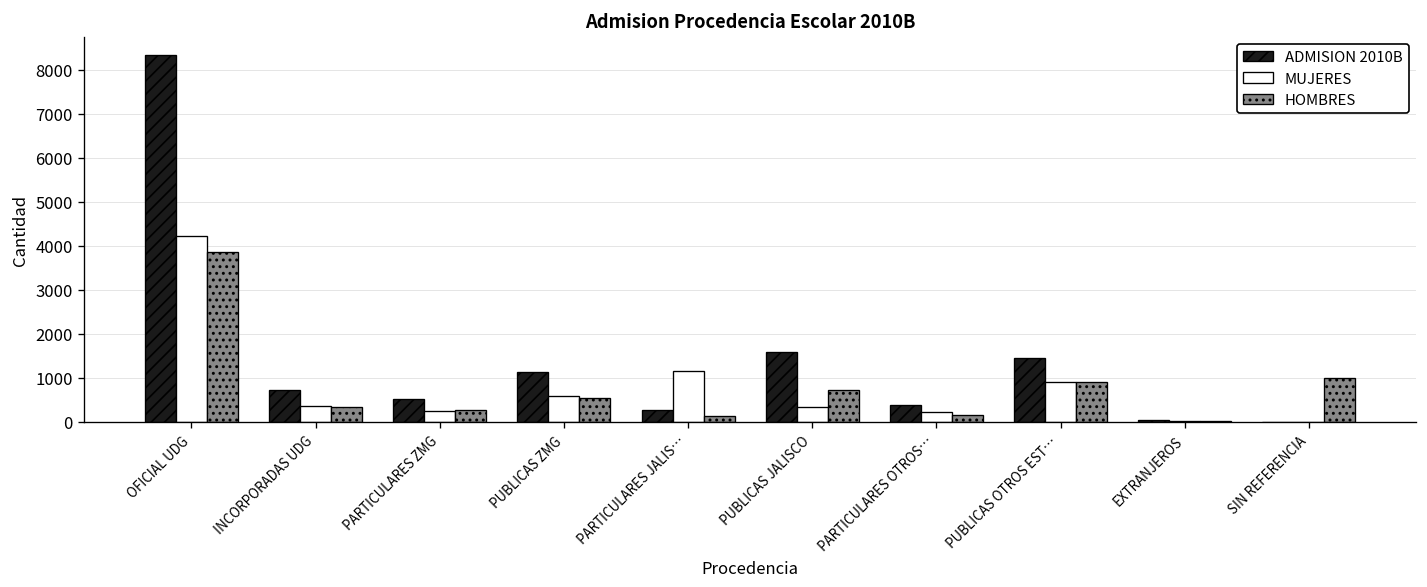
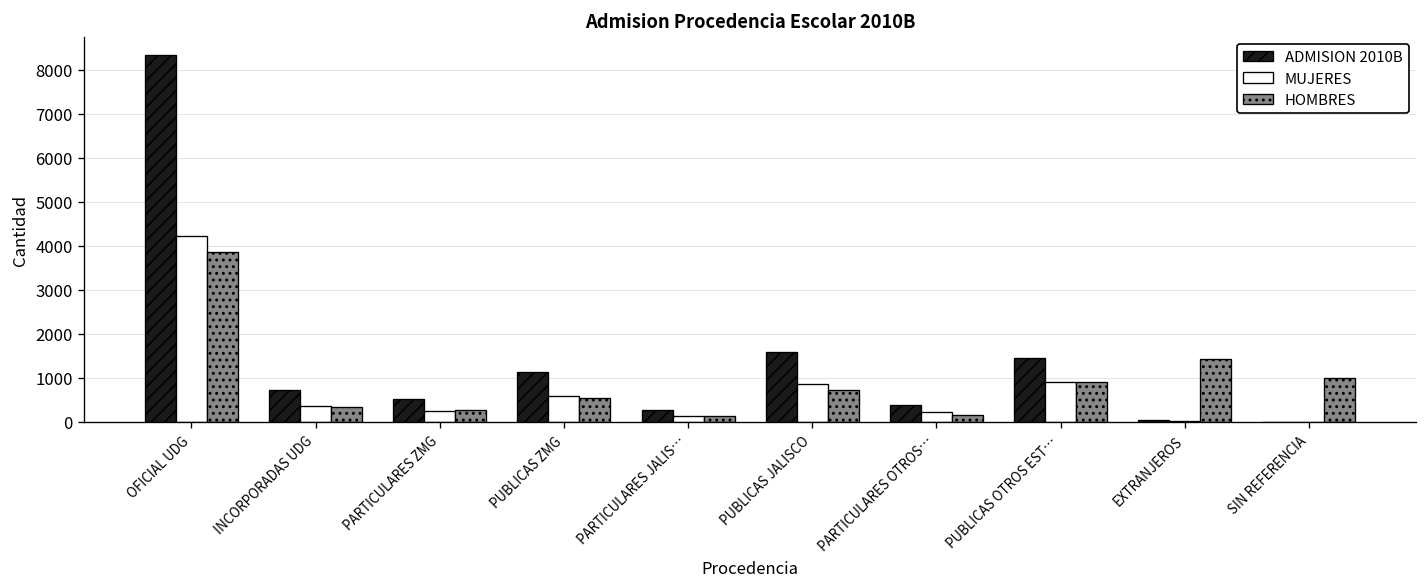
  {
    "ADMISION 2010B": {
      "OFICIAL UDG": 8300,
      "INCORPORADAS UDG": 700,
      "PARTICULARES ZMG": 500,
      "PUBLICAS ZMG": 1100,
      "PARTICULARES JALIS…": 300,
      "PUBLICAS JALISCO": 1600,
      "PARTICULARES OTROS…": 400,
      "PUBLICAS OTROS EST…": 1400
    },
    "MUJERES": {
      "OFICIAL UDG": 4200,
      "INCORPORADAS UDG": 400,
      "PARTICULARES ZMG": 300,
      "PUBLICAS ZMG": 600,
-     "PARTICULARES JALIS…": 1200,
-     "PUBLICAS JALISCO": 300,
+     "PARTICULARES JALIS…": 100,
+     "PUBLICAS JALISCO": 900,
      "PARTICULARES OTROS…": 200,
      "PUBLICAS OTROS EST…": 900
    },
    "HOMBRES": {
      "OFICIAL UDG": 3900,
      "INCORPORADAS UDG": 300,
      "PARTICULARES ZMG": 300,
      "PUBLICAS ZMG": 600,
      "PARTICULARES JALIS…": 100,
      "PUBLICAS JALISCO": 700,
      "PARTICULARES OTROS…": 200,
      "PUBLICAS OTROS EST…": 900,
-     "EXTRANJEROS": 0,
+     "EXTRANJEROS": 1400,
      "SIN REFERENCIA": 1000
    }
  }
